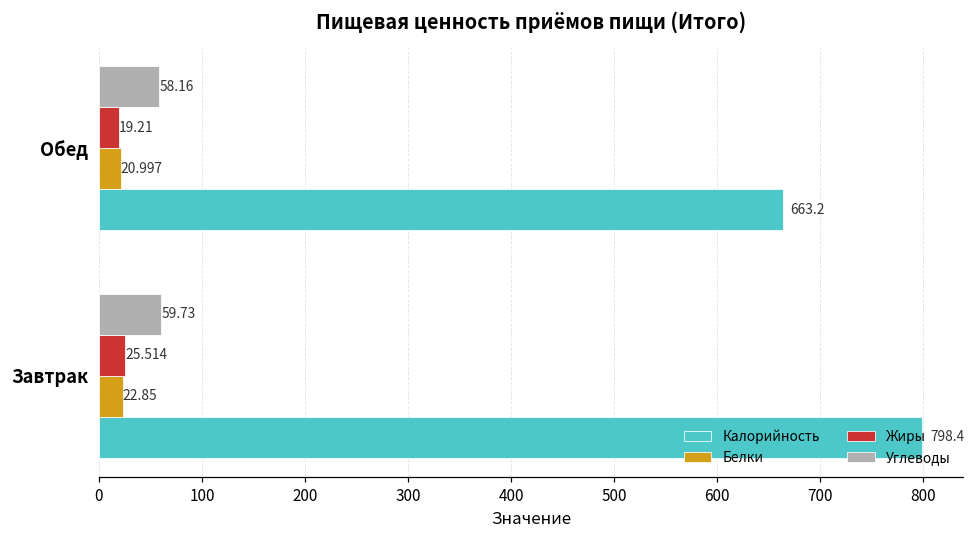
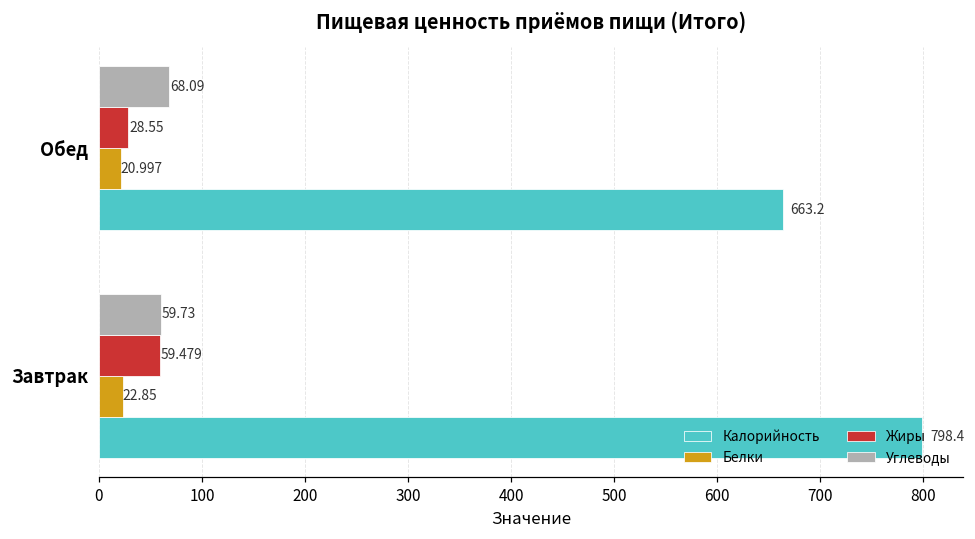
  {
    "Калорийность": {
      "Обед": 663.2,
      "Завтрак": 798.4
    },
    "Белки": {
      "Обед": 20.997,
      "Завтрак": 22.85
    },
    "Жиры": {
-     "Обед": 19.21,
-     "Завтрак": 25.514
+     "Обед": 28.55,
+     "Завтрак": 59.479
    },
    "Углеводы": {
-     "Обед": 58.16,
+     "Обед": 68.09,
      "Завтрак": 59.73
    }
  }
